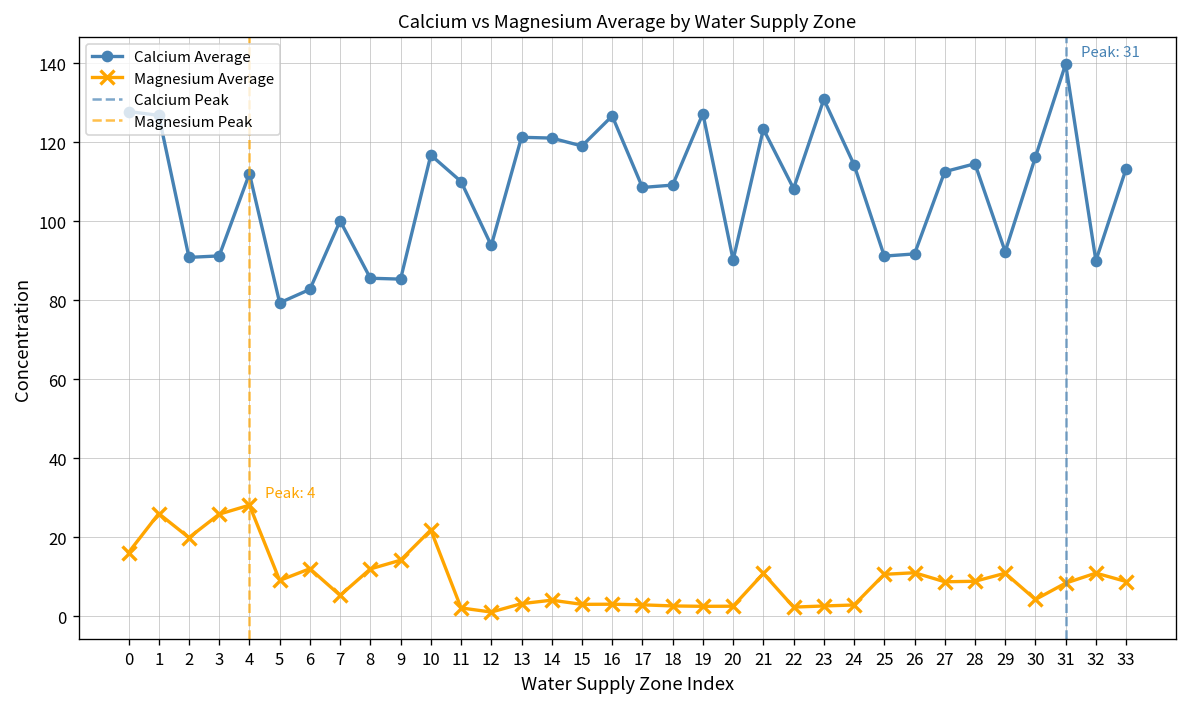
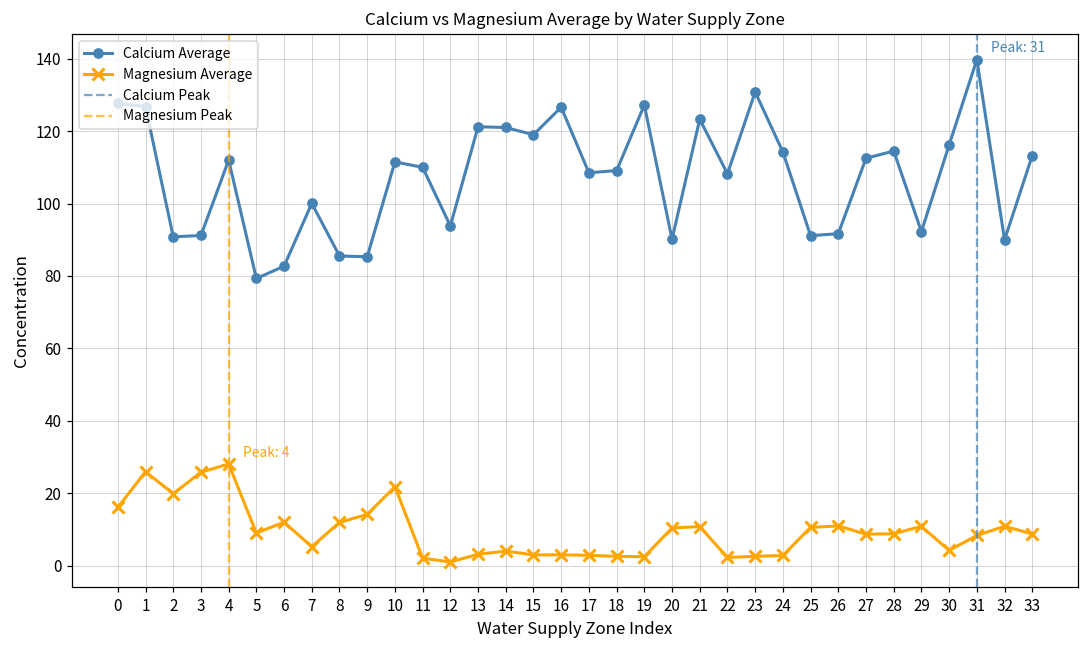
  {
    "Calcium Average": {
      "2": 91,
      "3": 91,
      "4": 112,
      "5": 79,
      "6": 83,
      "7": 100,
      "8": 86,
      "9": 85,
-     "10": 117,
+     "10": 112,
      "11": 110,
      "12": 94,
      "13": 121,
      "14": 121,
      "15": 119,
      "16": 127,
      "17": 109,
      "18": 109,
      "19": 127,
      "20": 90,
      "21": 123,
      "22": 108,
      "23": 131,
      "24": 114,
      "25": 91,
      "26": 92,
      "27": 113,
      "28": 115,
      "29": 92,
      "30": 116,
      "32": 90,
      "33": 113
    },
    "Magnesium Average": {
      "0": 16,
      "1": 26,
      "2": 20,
      "3": 26,
      "5": 9,
      "6": 12,
      "7": 5,
      "8": 12,
      "9": 14,
      "10": 22,
      "11": 2,
      "12": 1,
      "13": 3,
      "14": 4,
      "15": 3,
      "16": 3,
      "17": 3,
      "18": 3,
      "19": 2,
-     "20": 3,
+     "20": 10,
      "21": 11,
      "22": 2,
      "23": 3,
      "24": 3,
      "25": 11,
      "26": 11,
      "27": 9,
      "28": 9,
      "29": 11,
      "30": 4,
      "31": 8,
      "32": 11,
      "33": 9
    }
  }
